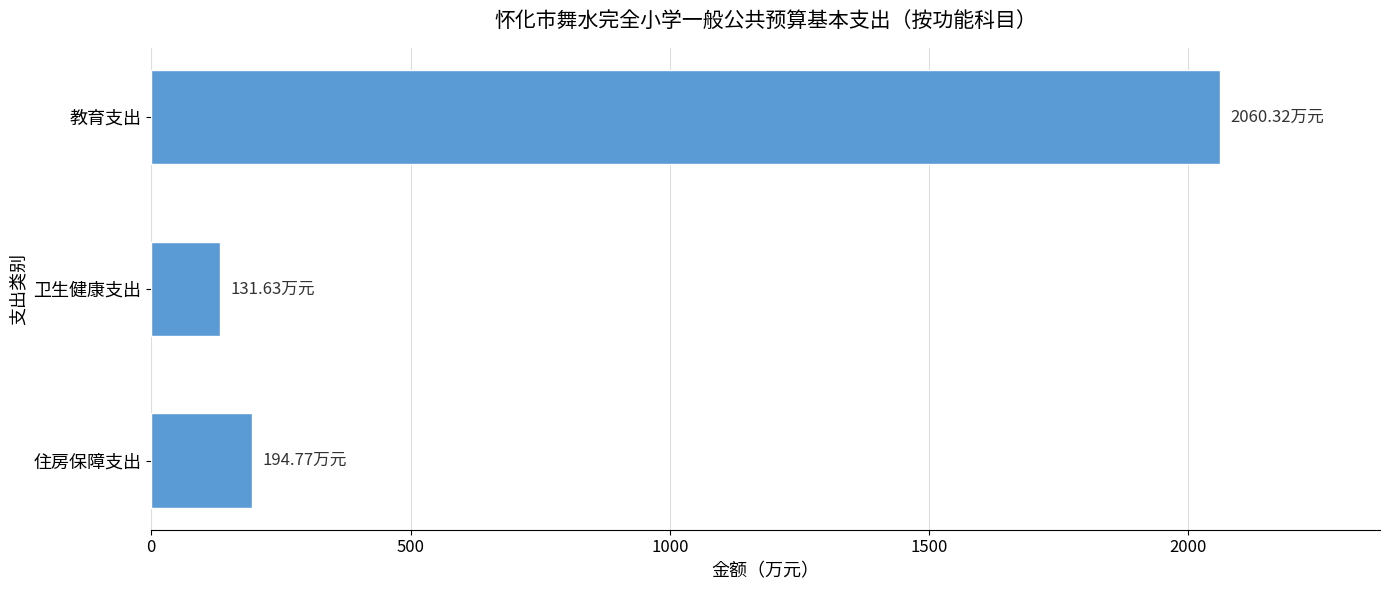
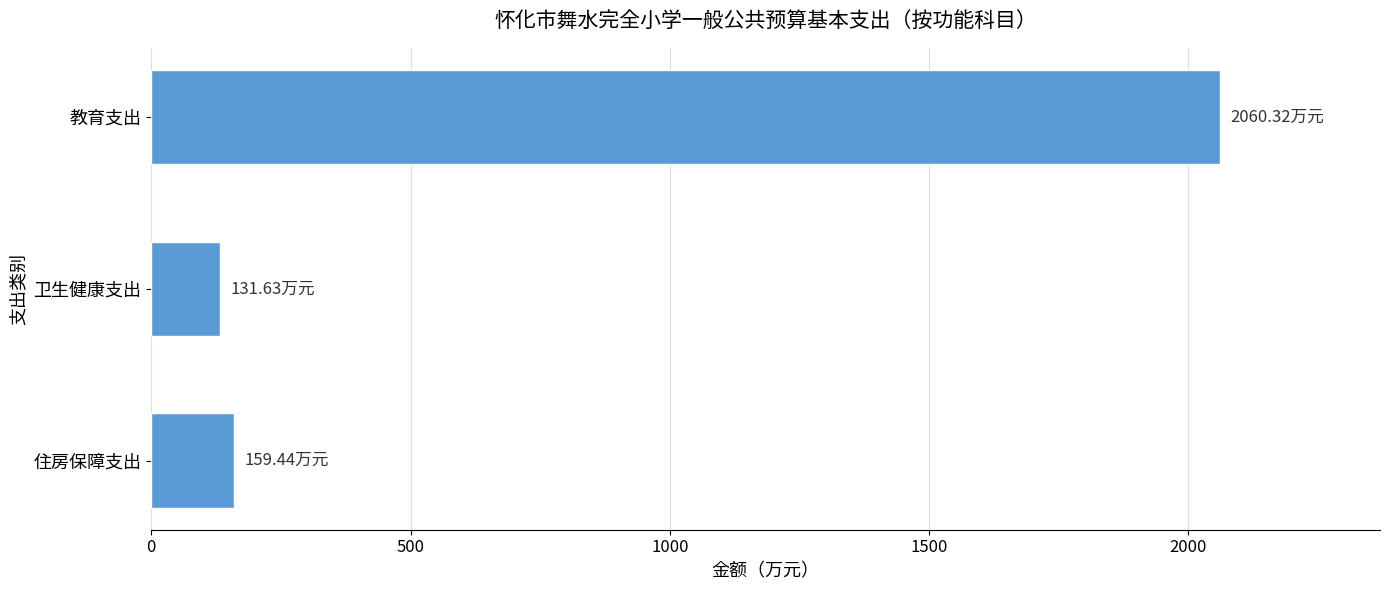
  {
    "教育支出": 2060.32,
    "卫生健康支出": 131.63,
-   "住房保障支出": 194.77
+   "住房保障支出": 159.44
  }
